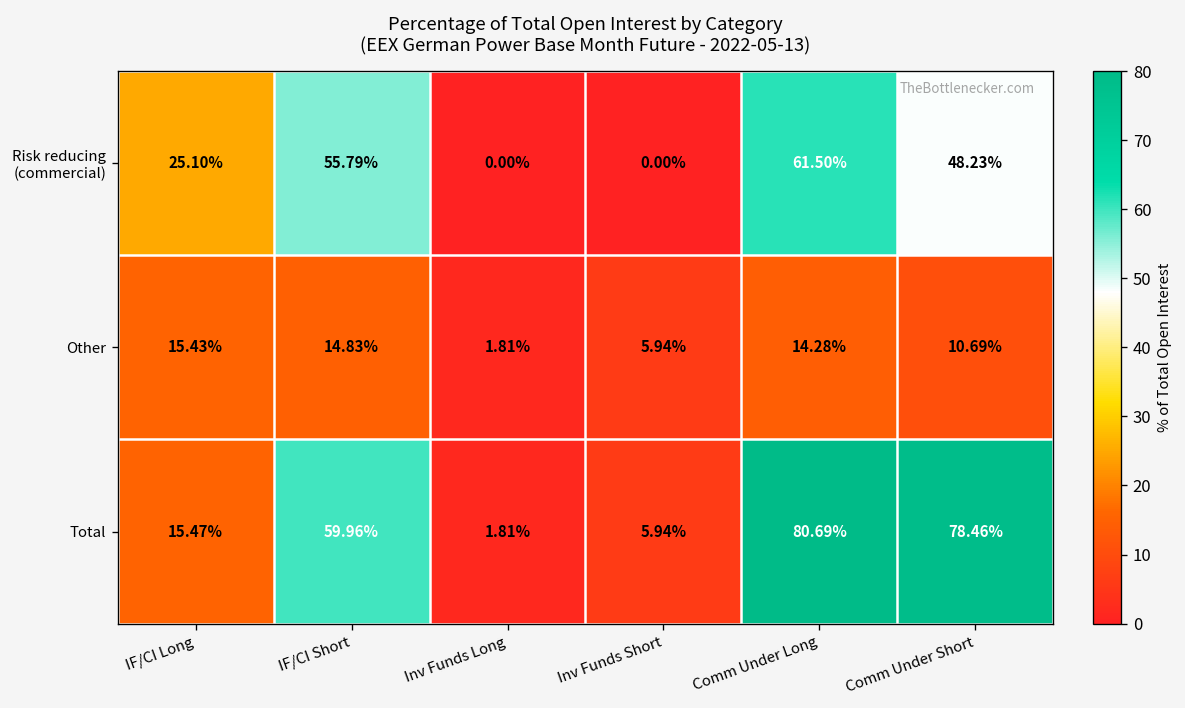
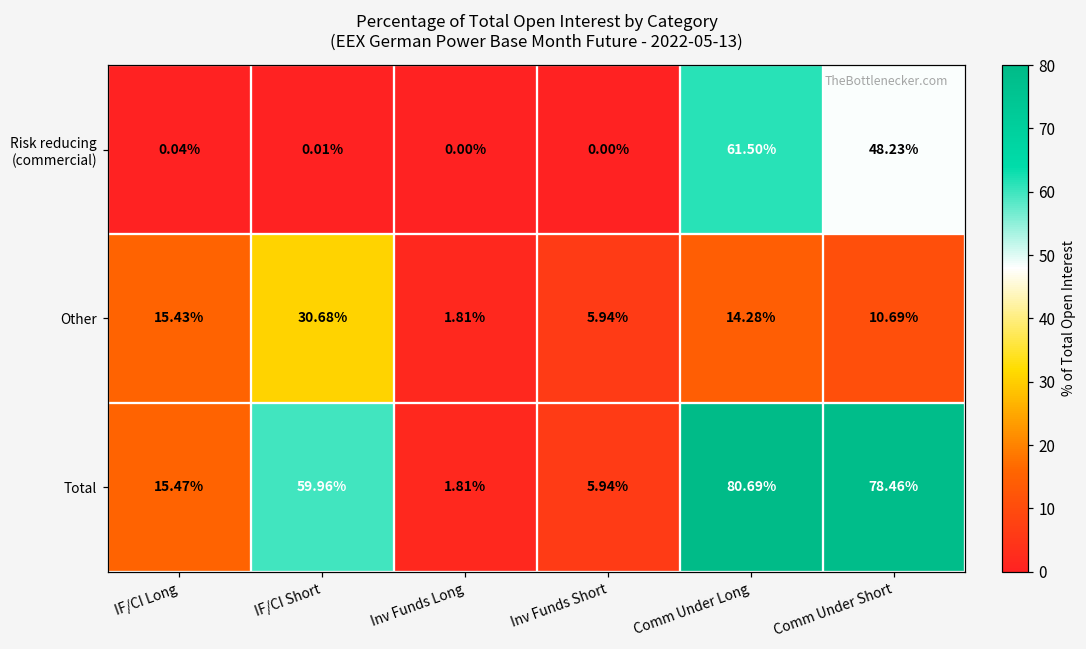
  {
    "Risk reducing (commercial)": {
-     "IF/CI Long": "25.10%",
-     "IF/CI Short": "55.79%",
+     "IF/CI Long": "0.04%",
+     "IF/CI Short": "0.01%",
      "Inv Funds Long": "0.00%",
      "Inv Funds Short": "0.00%",
      "Comm Under Long": "61.50%"
    },
    "Other": {
      "IF/CI Long": "15.43%",
-     "IF/CI Short": "14.83%",
+     "IF/CI Short": "30.68%",
      "Inv Funds Long": "1.81%",
      "Inv Funds Short": "5.94%",
      "Comm Under Long": "14.28%",
      "Comm Under Short": "10.69%"
    },
    "Total": {
      "IF/CI Long": "15.47%",
      "IF/CI Short": "59.96%",
      "Inv Funds Long": "1.81%",
      "Inv Funds Short": "5.94%",
      "Comm Under Long": "80.69%",
      "Comm Under Short": "78.46%"
    }
  }
